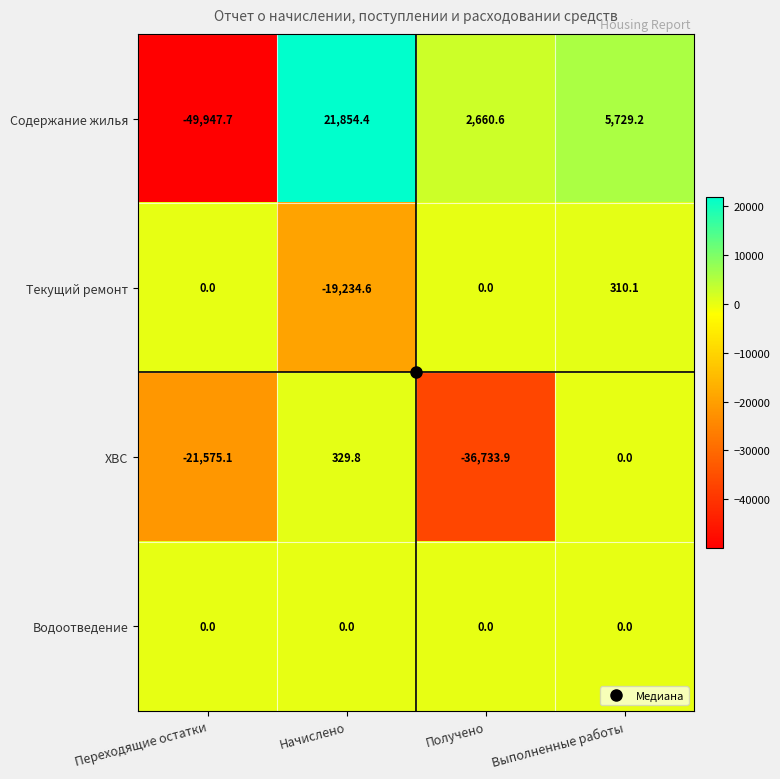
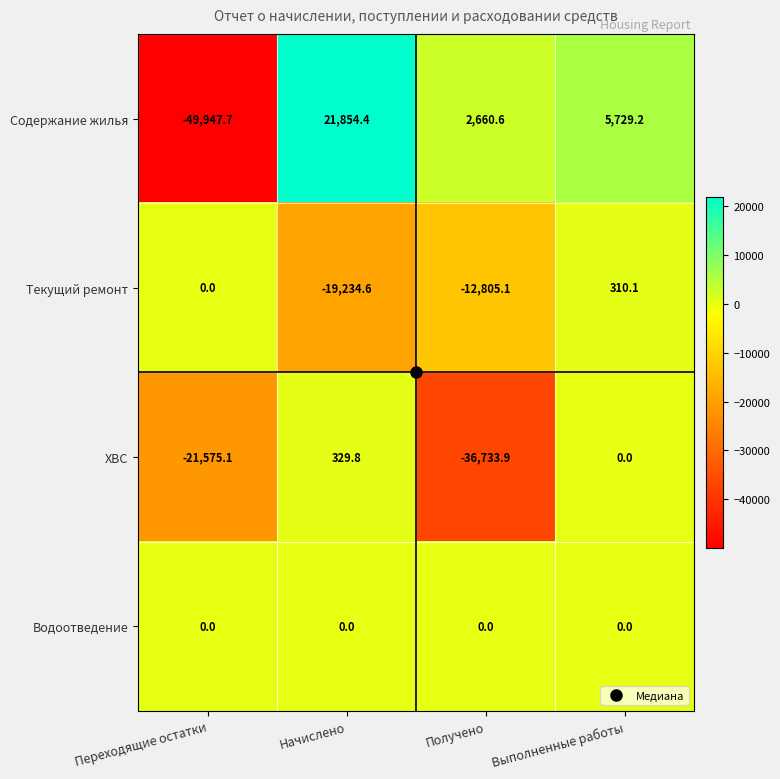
  {
    "Содержание жилья": {
      "Переходящие остатки": "-49,947.7",
      "Начислено": "21,854.4",
      "Получено": "2,660.6",
      "Выполненные работы": "5,729.2"
    },
    "Текущий ремонт": {
      "Переходящие остатки": "0.0",
      "Начислено": "-19,234.6",
-     "Получено": "0.0",
+     "Получено": "-12,805.1",
      "Выполненные работы": "310.1"
    },
    "ХВС": {
      "Переходящие остатки": "-21,575.1",
      "Начислено": "329.8",
      "Получено": "-36,733.9",
      "Выполненные работы": "0.0"
    },
    "Водоотведение": {
      "Переходящие остатки": "0.0",
      "Начислено": "0.0",
      "Получено": "0.0",
      "Выполненные работы": "0.0"
    }
  }
